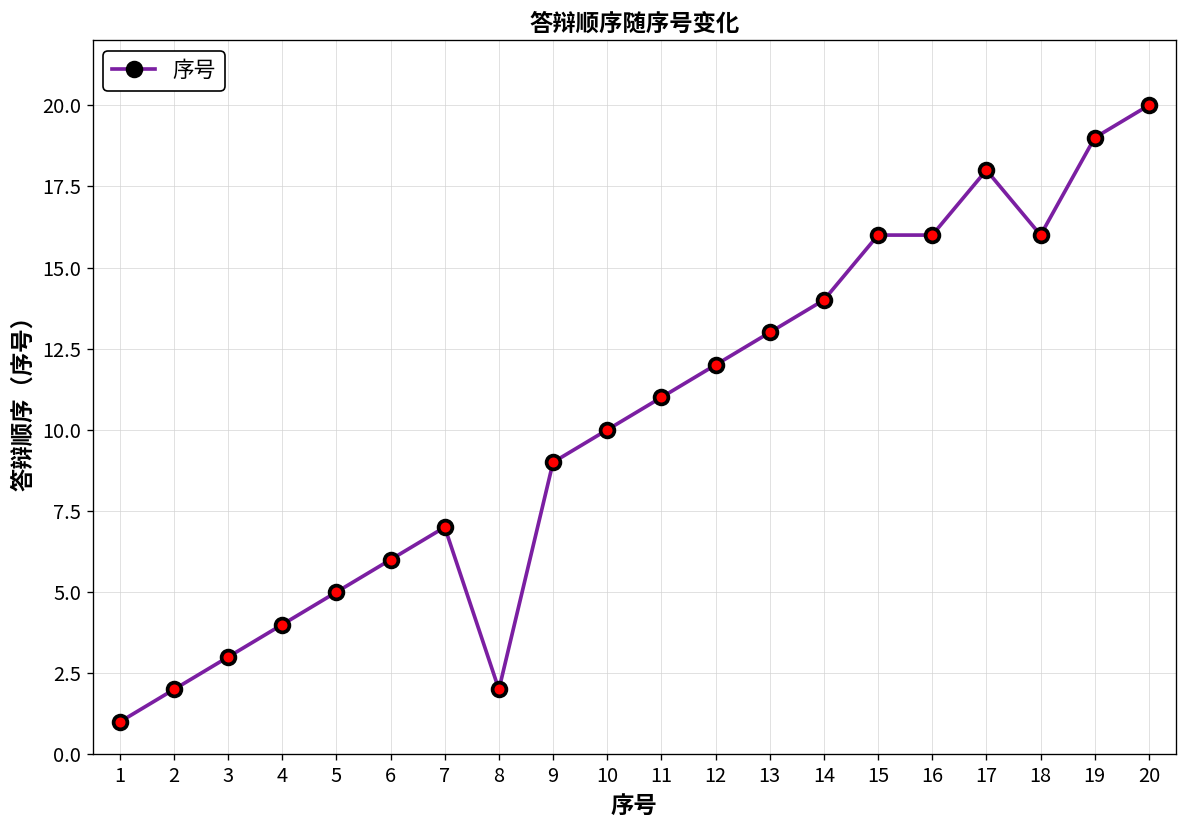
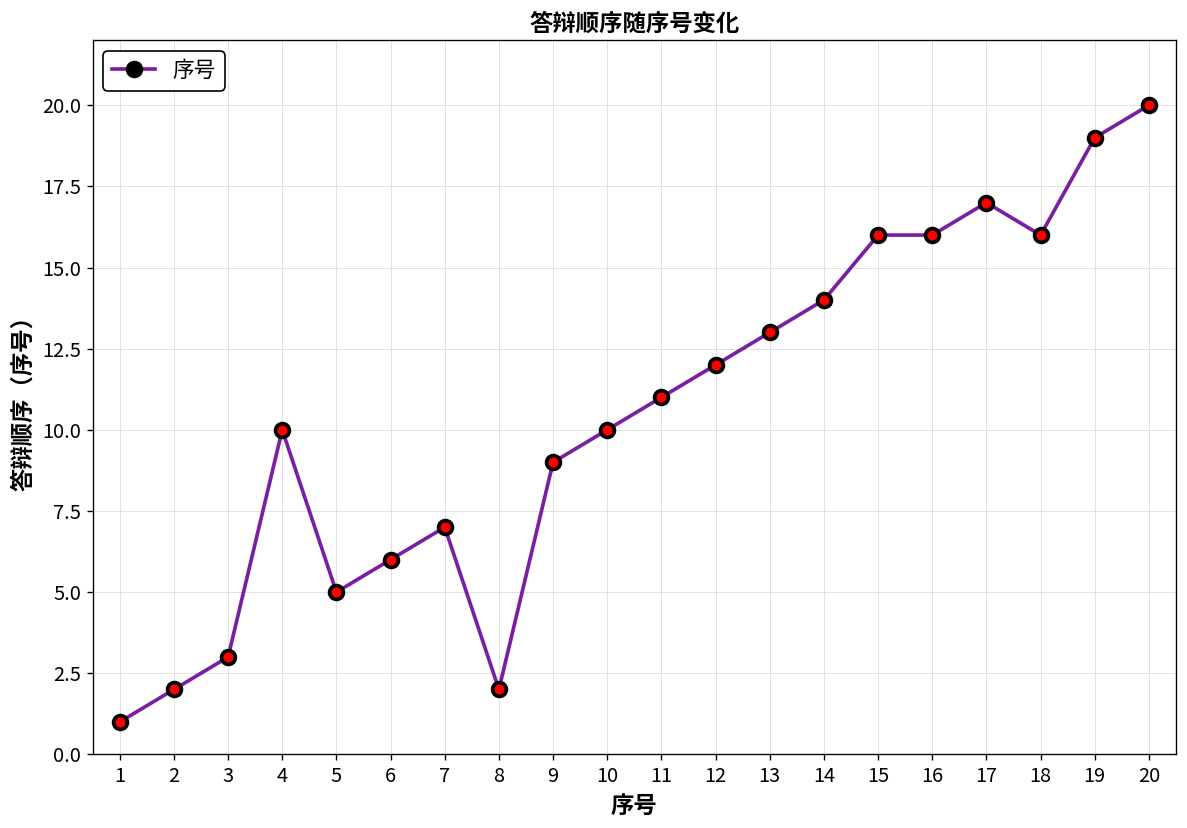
  {
    "1": 1,
    "2": 2,
    "3": 3,
-   "4": 4,
+   "4": 10,
    "5": 5,
    "6": 6,
    "7": 7,
    "8": 2,
    "9": 9,
    "10": 10,
    "11": 11,
    "12": 12,
    "13": 13,
    "14": 14,
    "15": 16,
    "16": 16,
-   "17": 18,
+   "17": 17,
    "18": 16,
    "19": 19,
    "20": 20
  }
